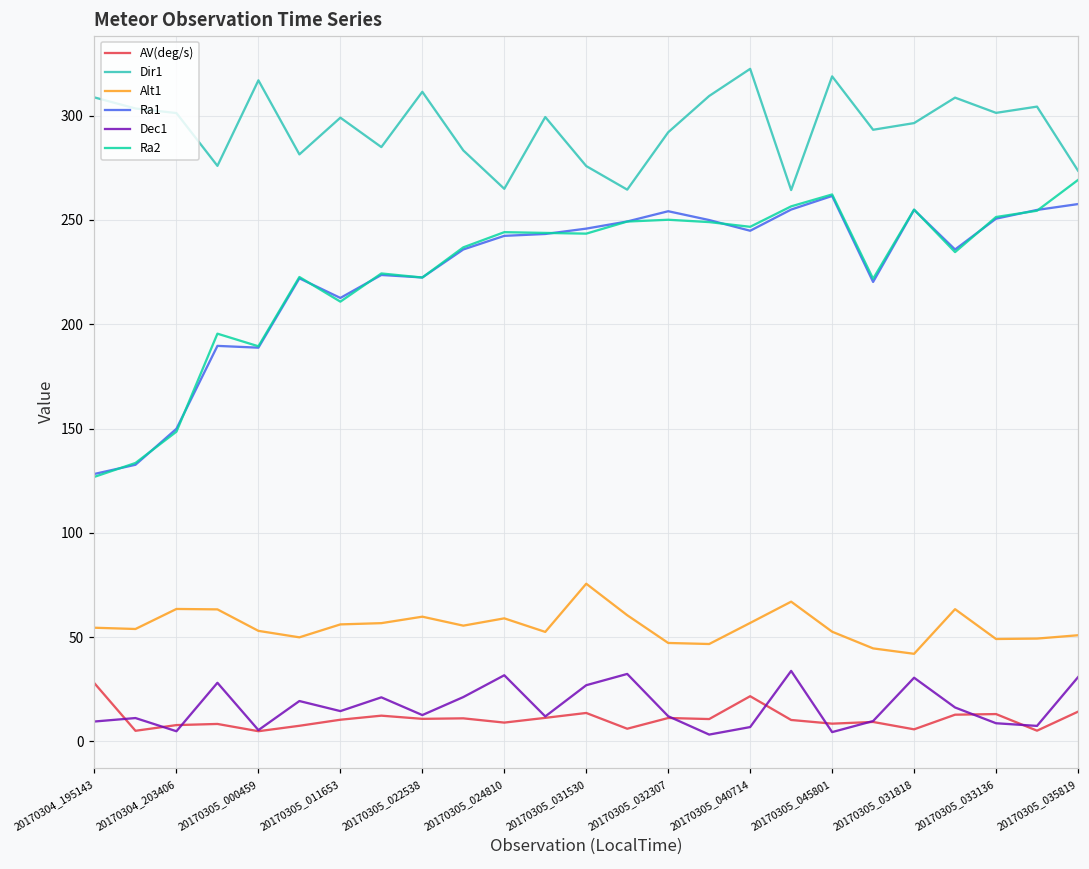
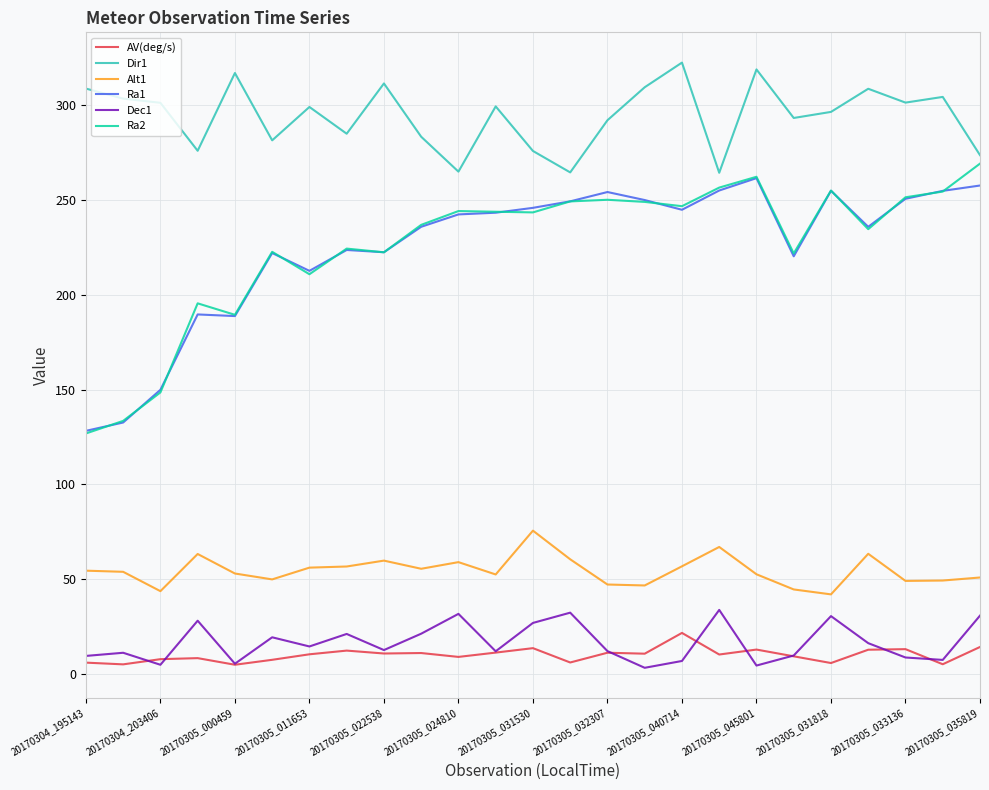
  {
    "AV(deg/s)": {
-     "20170304_195143": 28,
+     "20170304_195143": 6,
      "20170304_203406": 8,
      "20170305_011653": 10,
      "20170305_024810": 9,
      "20170305_031530": 14,
      "20170305_040714": 22,
-     "20170305_045801": 9,
+     "20170305_045801": 13,
      "20170305_031818": 6,
      "20170305_033136": 13,
      "20170305_035819": 14
    },
    "Alt1": {
      "20170304_195143": 55,
-     "20170304_203406": 64,
+     "20170304_203406": 44,
      "20170305_000459": 53,
      "20170305_011653": 56,
      "20170305_024810": 59,
      "20170305_031530": 76,
      "20170305_032307": 47,
      "20170305_040714": 57,
      "20170305_045801": 53,
      "20170305_031818": 42,
      "20170305_033136": 49,
      "20170305_035819": 51
    },
    "Ra1": {
      "20170304_195143": 128,
      "20170304_203406": 150,
      "20170305_011653": 213,
      "20170305_024810": 242,
      "20170305_031530": 246,
      "20170305_032307": 254,
      "20170305_040714": 245,
      "20170305_035819": 258
    },
    "Dec1": {
      "20170304_195143": 10,
      "20170304_203406": 5,
      "20170305_011653": 15,
      "20170305_024810": 32,
      "20170305_031530": 27,
      "20170305_040714": 7,
      "20170305_045801": 4,
      "20170305_031818": 31,
      "20170305_033136": 9,
      "20170305_035819": 31
    }
  }
